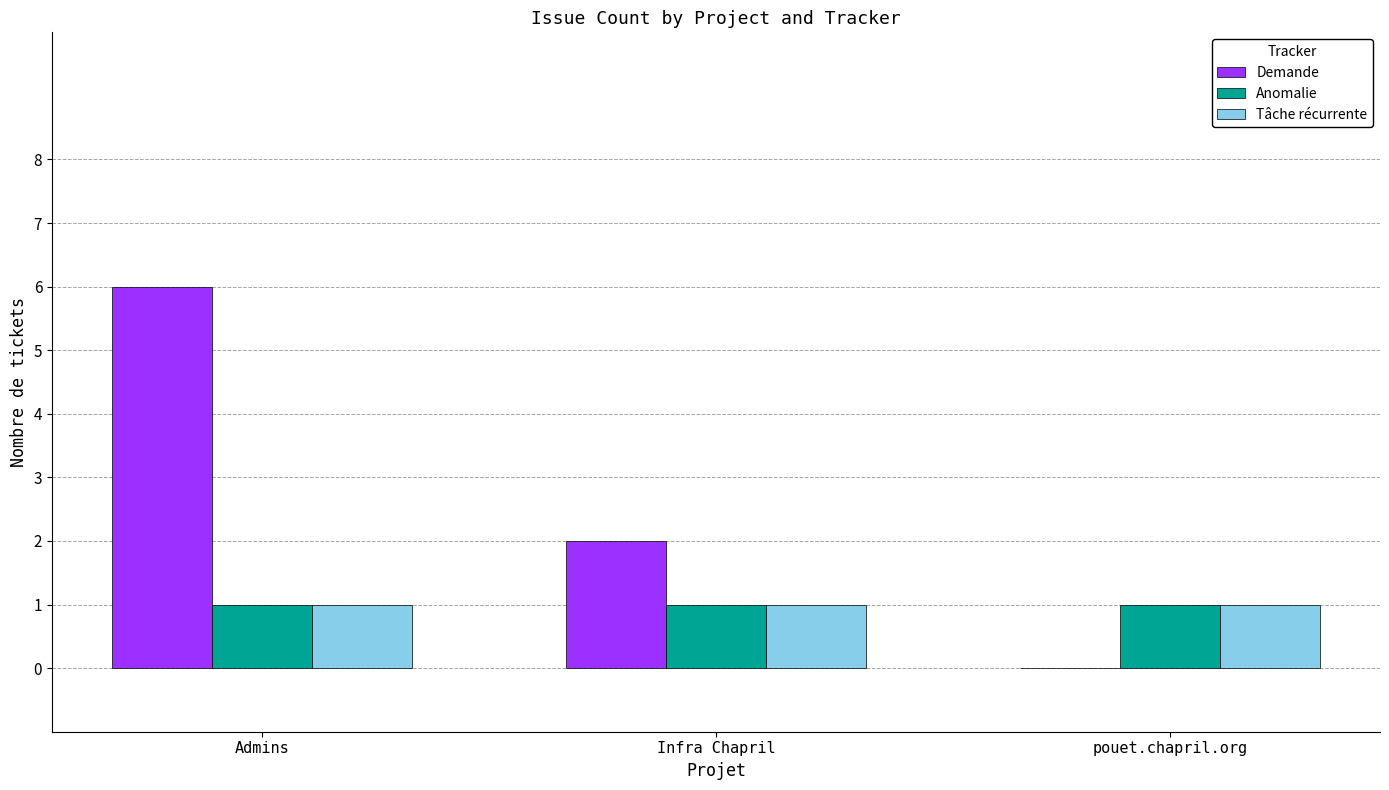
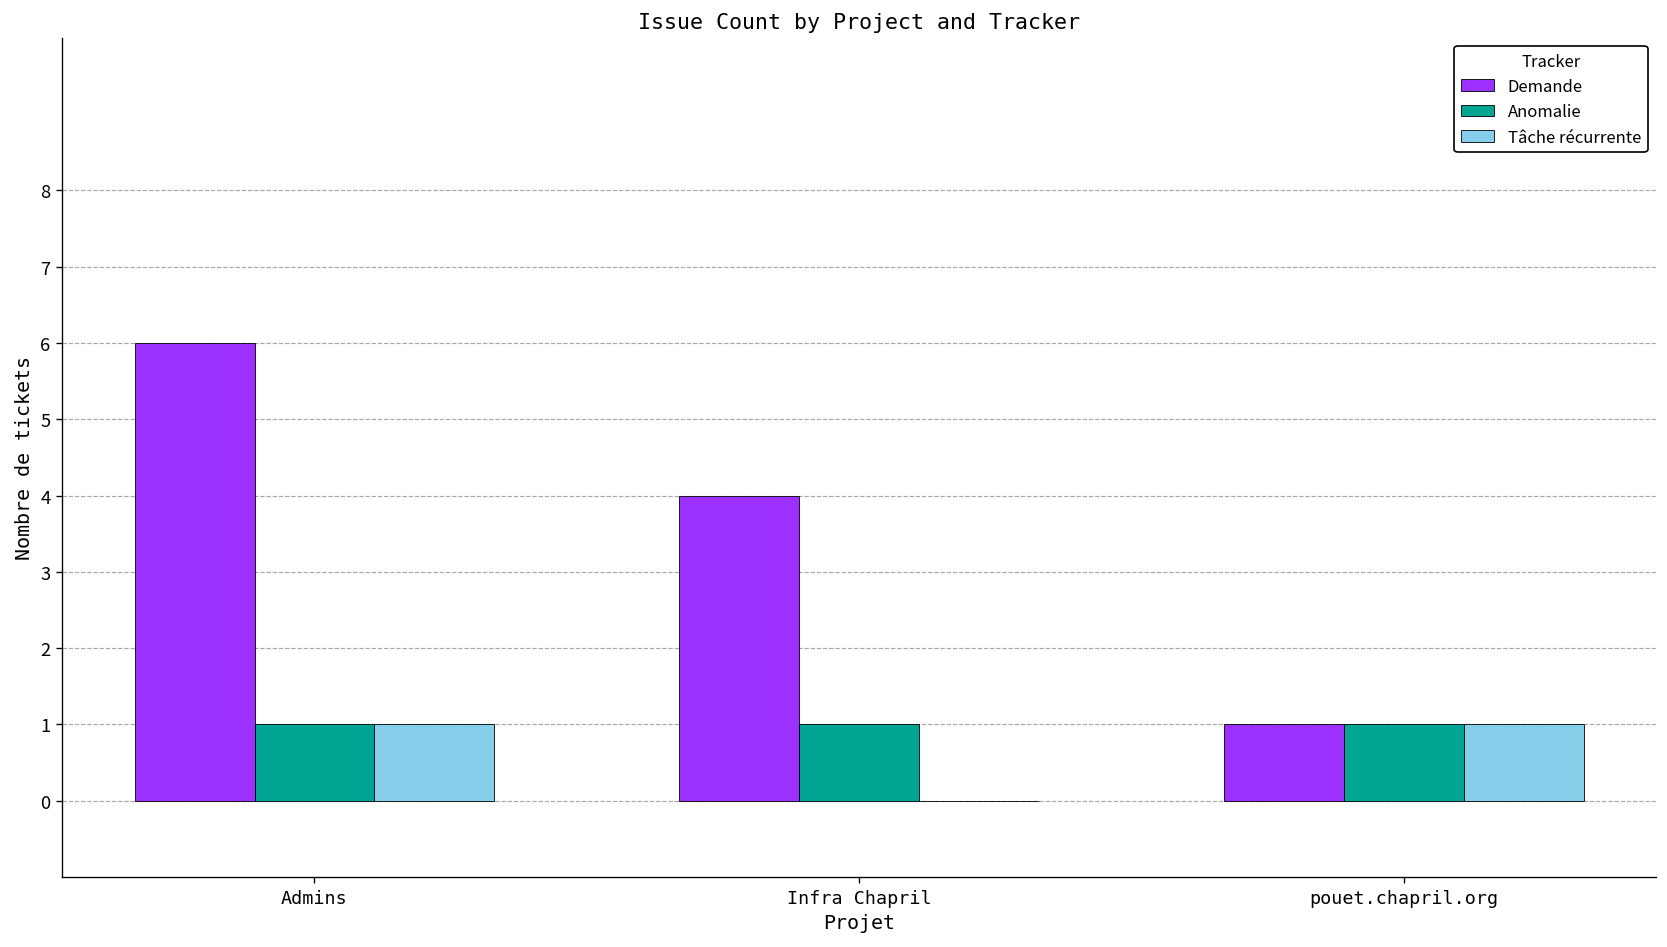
  {
    "Demande": {
      "Admins": 6,
-     "Infra Chapril": 2,
-     "pouet.chapril.org": 0
+     "Infra Chapril": 4,
+     "pouet.chapril.org": 1
    },
    "Anomalie": {
      "Admins": 1,
      "Infra Chapril": 1,
      "pouet.chapril.org": 1
    },
    "Tâche récurrente": {
      "Admins": 1,
-     "Infra Chapril": 1,
+     "Infra Chapril": 0,
      "pouet.chapril.org": 1
    }
  }
